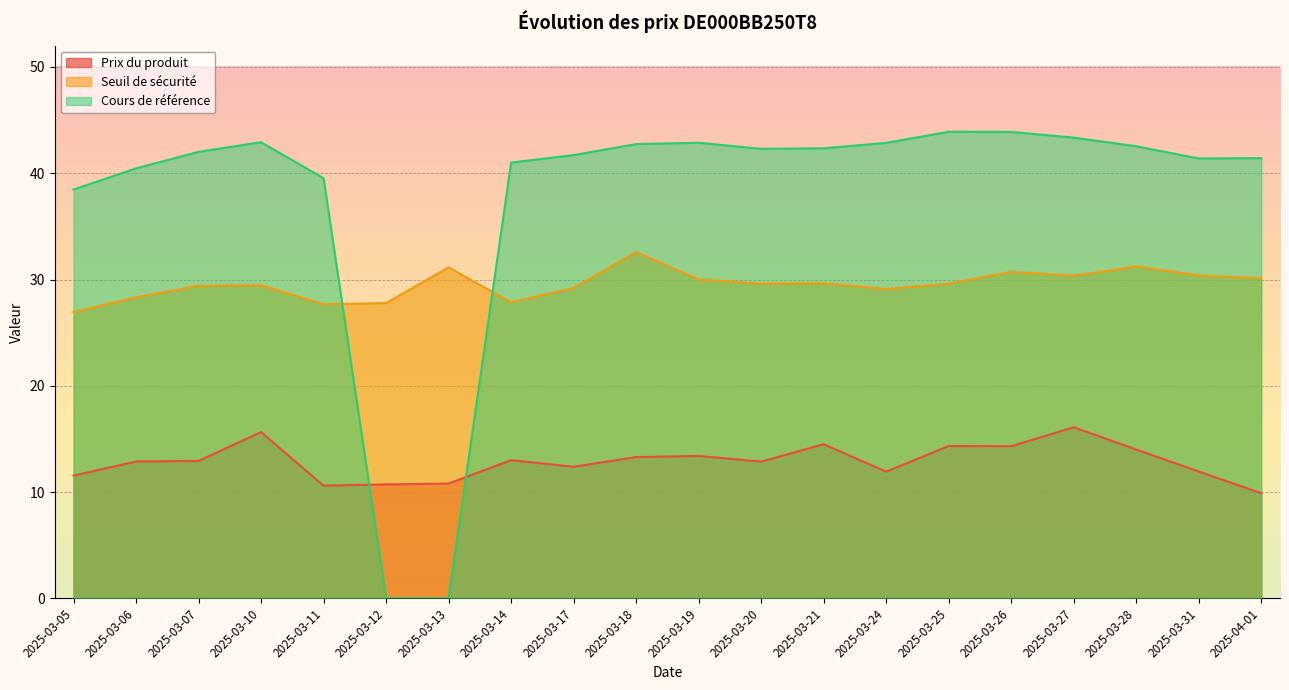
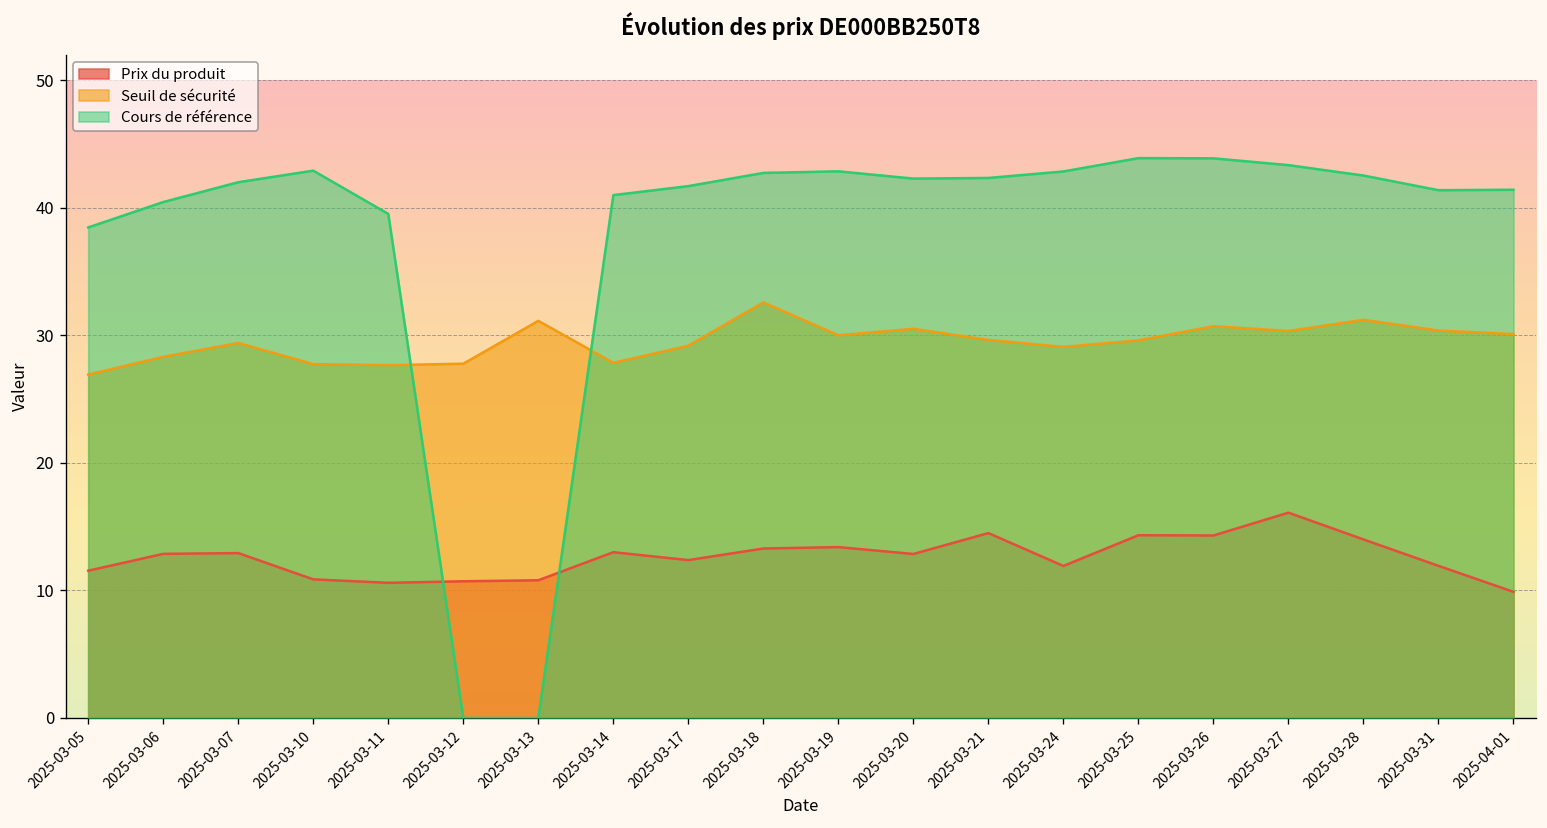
  {
    "Prix du produit": {
      "2025-03-05": 11.6,
      "2025-03-06": 12.9,
      "2025-03-07": 12.9,
-     "2025-03-10": 15.6,
+     "2025-03-10": 10.9,
      "2025-03-11": 10.6,
      "2025-03-12": 10.7,
      "2025-03-13": 10.8,
      "2025-03-14": 13.0,
      "2025-03-17": 12.4,
      "2025-03-18": 13.3,
      "2025-03-19": 13.4,
      "2025-03-20": 12.9,
      "2025-03-21": 14.5,
      "2025-03-24": 11.9,
      "2025-03-25": 14.3,
      "2025-03-26": 14.3,
      "2025-03-27": 16.1,
      "2025-03-28": 14.0,
      "2025-03-31": 11.9,
      "2025-04-01": 9.9
    },
    "Seuil de sécurité": {
      "2025-03-05": 26.9,
      "2025-03-06": 28.3,
      "2025-03-07": 29.4,
-     "2025-03-10": 29.5,
+     "2025-03-10": 27.7,
      "2025-03-11": 27.7,
      "2025-03-12": 27.8,
      "2025-03-13": 31.1,
      "2025-03-14": 27.9,
      "2025-03-17": 29.2,
      "2025-03-18": 32.6,
      "2025-03-19": 30.0,
-     "2025-03-20": 29.6,
+     "2025-03-20": 30.5,
      "2025-03-21": 29.6,
      "2025-03-24": 29.1,
      "2025-03-25": 29.6,
      "2025-03-26": 30.7,
      "2025-03-27": 30.3,
      "2025-03-28": 31.2,
      "2025-03-31": 30.4,
      "2025-04-01": 30.1
    },
    "Cours de référence": {
      "2025-03-05": 38.5,
      "2025-03-06": 40.5,
      "2025-03-07": 42.0,
      "2025-03-10": 42.9,
      "2025-03-11": 39.5,
      "2025-03-12": 0.0,
      "2025-03-13": 0.0,
      "2025-03-14": 41.0,
      "2025-03-17": 41.7,
      "2025-03-18": 42.7,
      "2025-03-19": 42.9,
      "2025-03-20": 42.3,
      "2025-03-21": 42.4,
      "2025-03-24": 42.9,
      "2025-03-25": 43.9,
      "2025-03-26": 43.9,
      "2025-03-27": 43.4,
      "2025-03-28": 42.5,
      "2025-03-31": 41.4,
      "2025-04-01": 41.4
    }
  }
